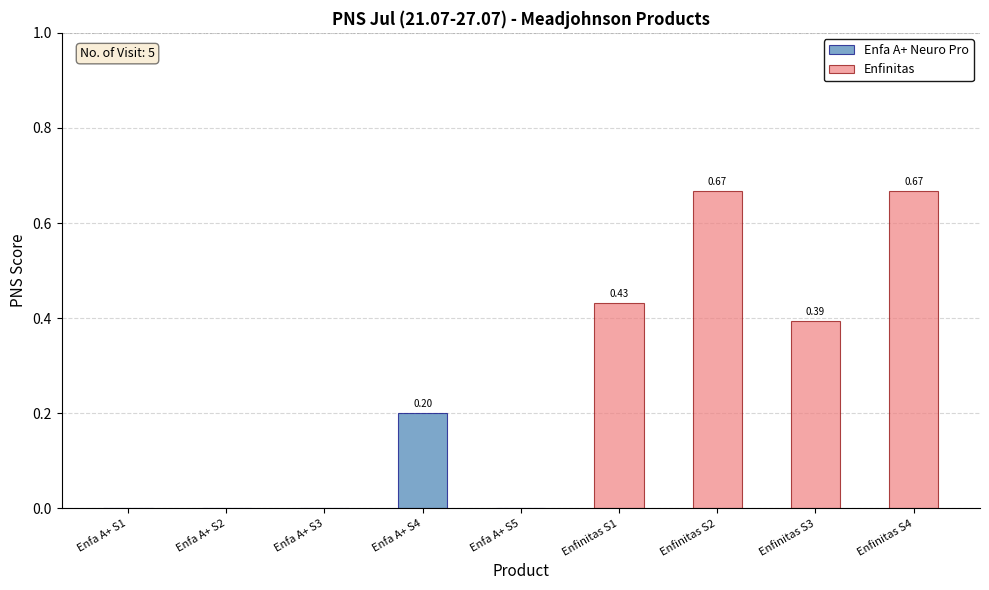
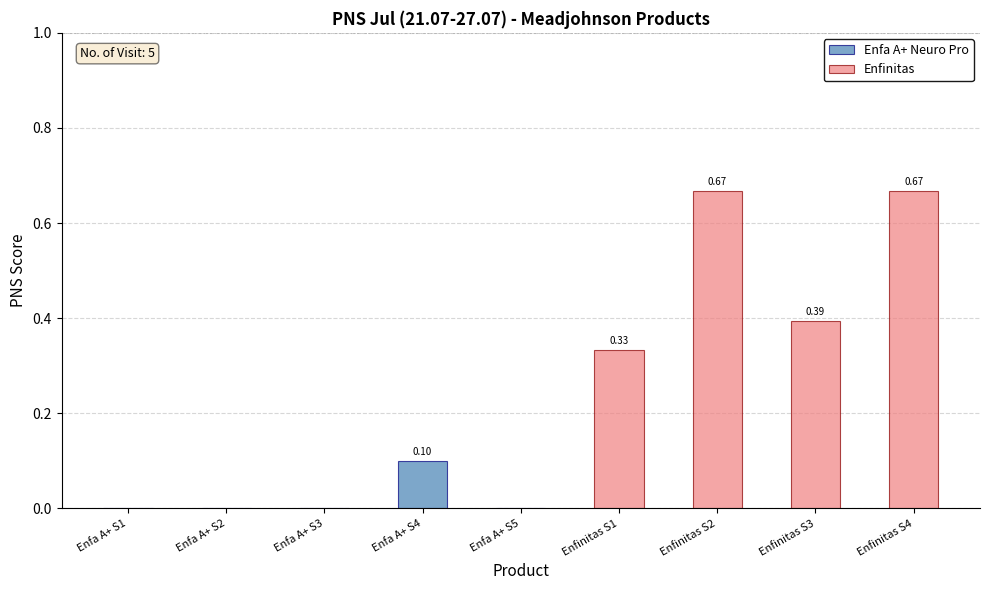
  {
    "Enfa A+ Neuro Pro": {
-     "Enfa A+ S4": 0.20
+     "Enfa A+ S4": 0.10
    },
    "Enfinitas": {
-     "Enfinitas S1": 0.43,
+     "Enfinitas S1": 0.33,
      "Enfinitas S2": 0.67,
      "Enfinitas S3": 0.39,
      "Enfinitas S4": 0.67
    }
  }
